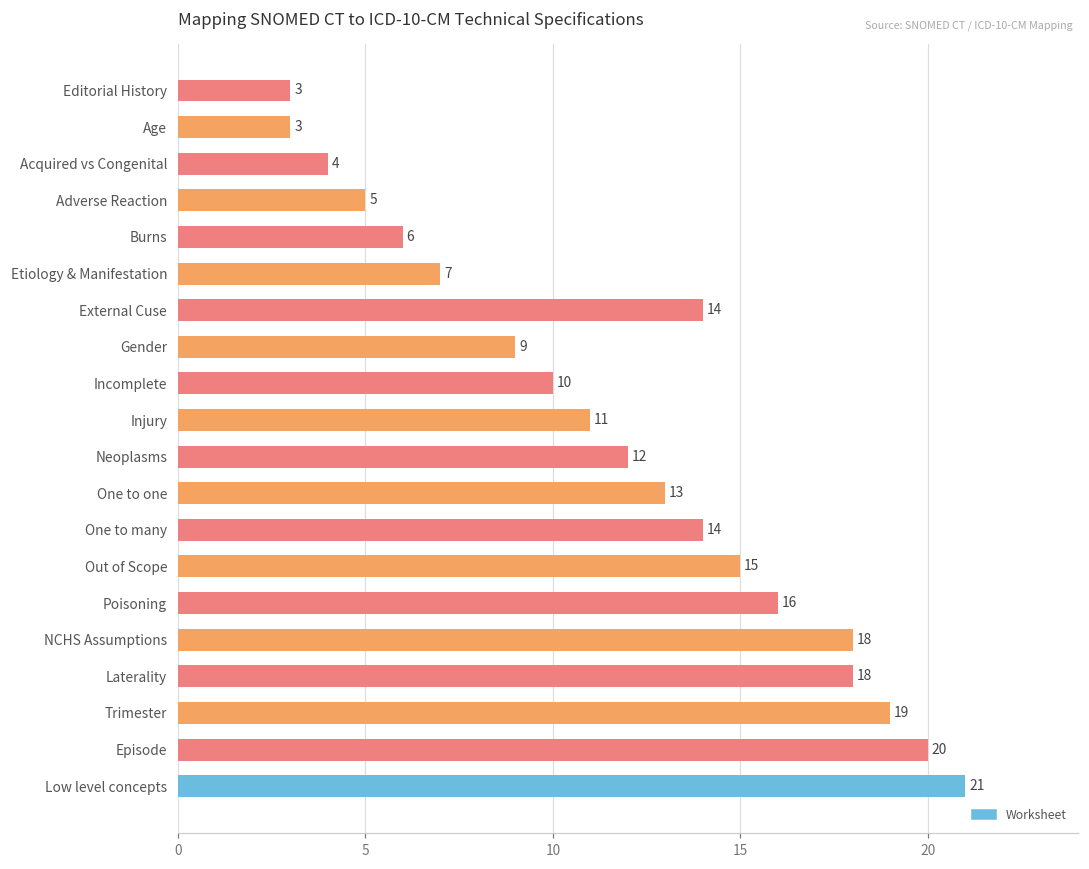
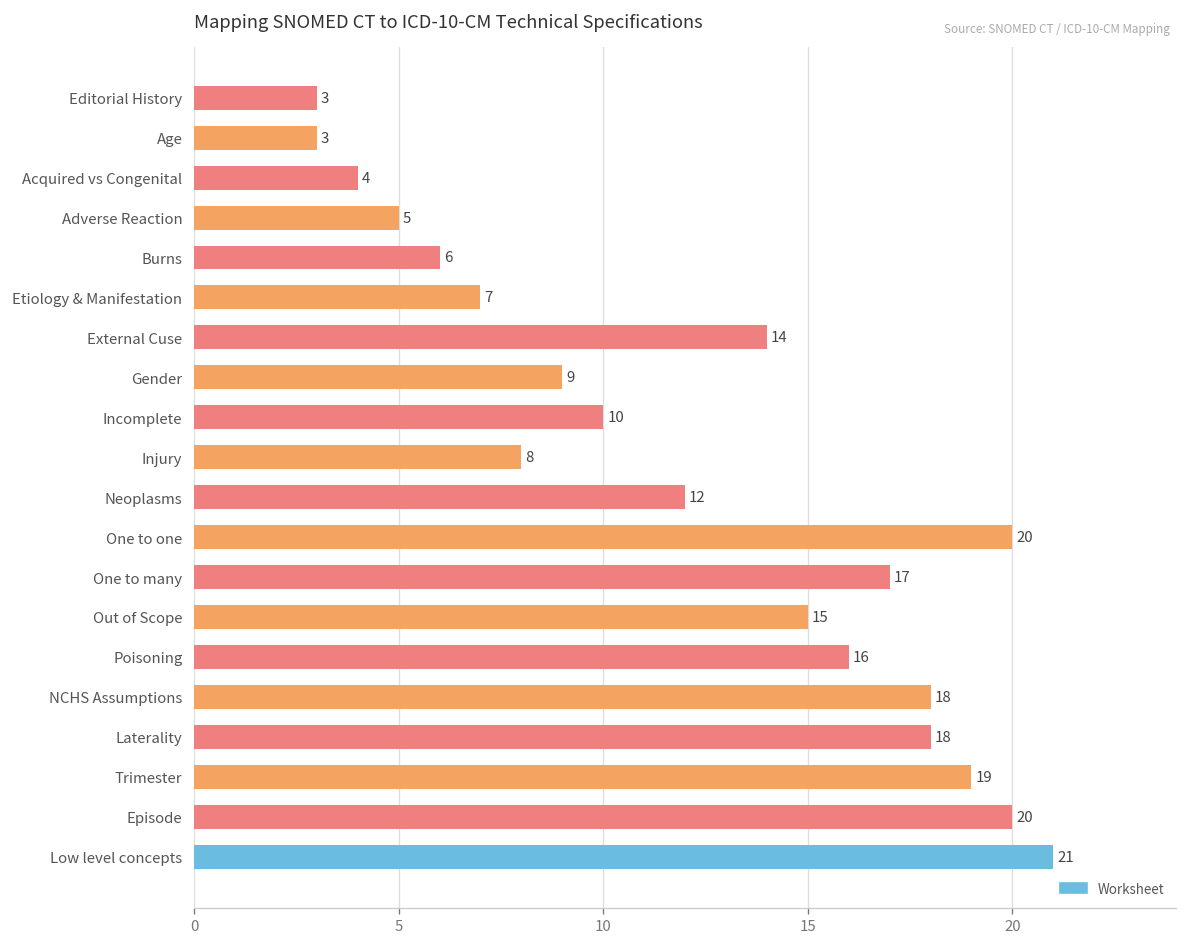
  {
    "Editorial History": 3,
    "Age": 3,
    "Acquired vs Congenital": 4,
    "Adverse Reaction": 5,
    "Burns": 6,
    "Etiology & Manifestation": 7,
    "External Cuse": 14,
    "Gender": 9,
    "Incomplete": 10,
-   "Injury": 11,
+   "Injury": 8,
    "Neoplasms": 12,
-   "One to one": 13,
-   "One to many": 14,
+   "One to one": 20,
+   "One to many": 17,
    "Out of Scope": 15,
    "Poisoning": 16,
    "NCHS Assumptions": 18,
    "Laterality": 18,
    "Trimester": 19,
    "Episode": 20,
    "Low level concepts": 21
  }
